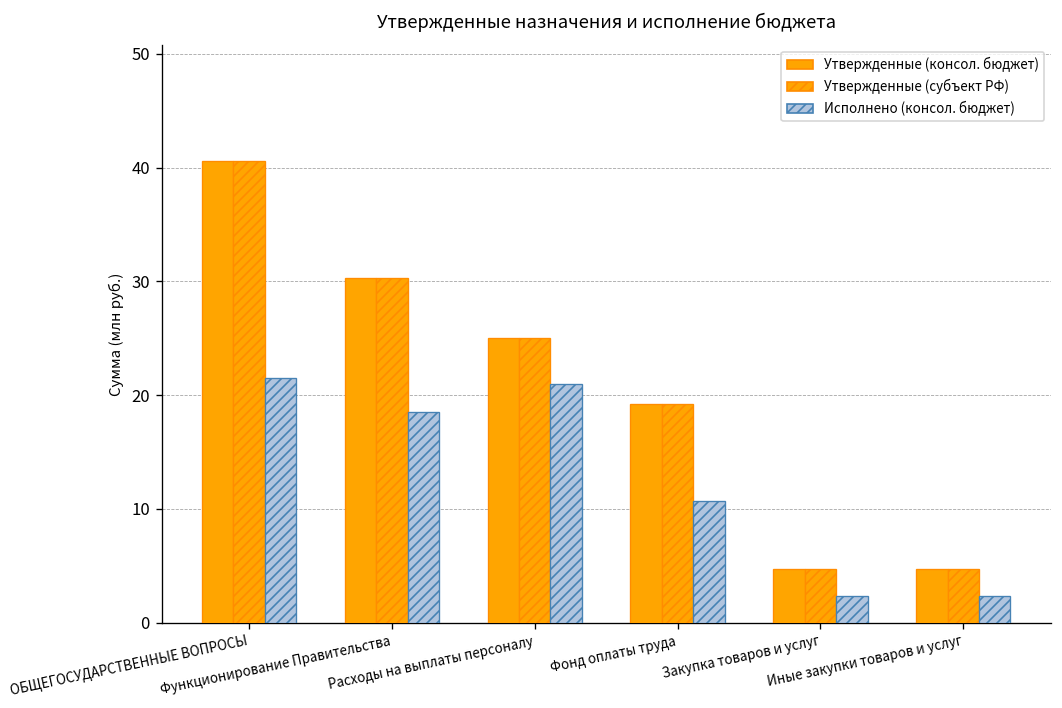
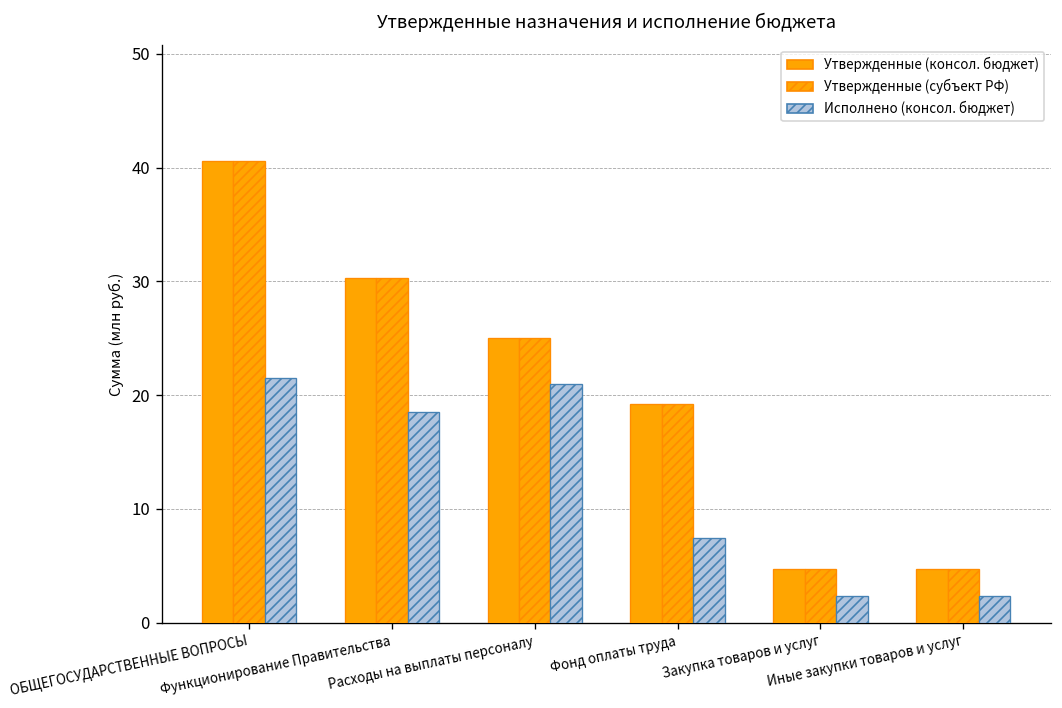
  {
    "Исполнено (консол. бюджет)": {
      "ОБЩЕГОСУДАРСТВЕННЫЕ ВОПРОСЫ": 21,
      "Функционирование Правительства": 19,
      "Расходы на выплаты персоналу": 21,
-     "Фонд оплаты труда": 11,
+     "Фонд оплаты труда": 7,
      "Закупка товаров и услуг": 2,
      "Иные закупки товаров и услуг": 2
    }
  }
